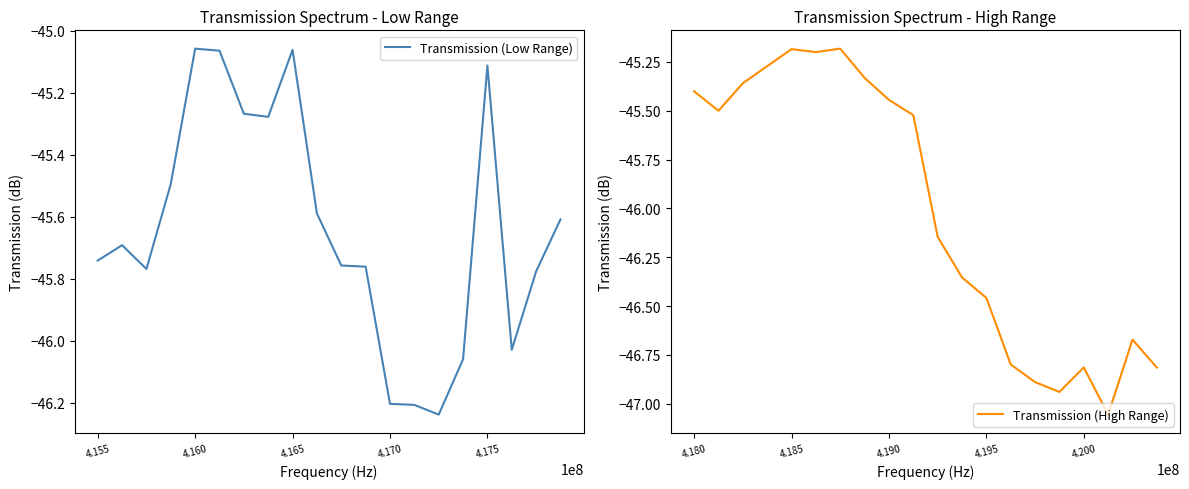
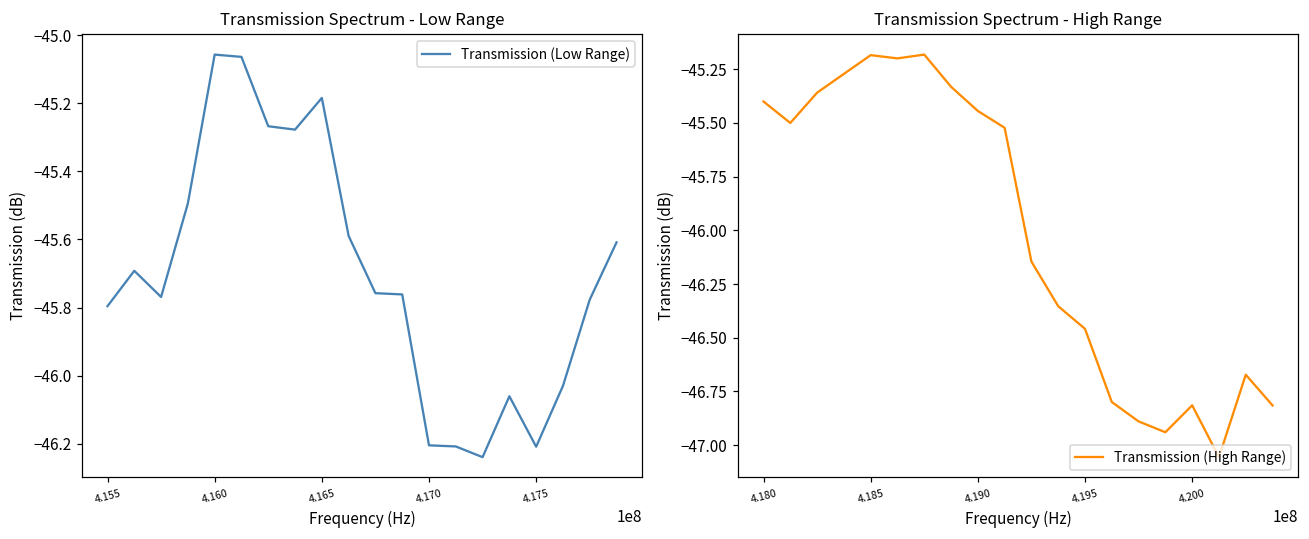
  {
    "Transmission Spectrum - Low Range": {
-     "4.155": -45.74,
+     "4.155": -45.80,
      "4.160": -45.06,
-     "4.165": -45.06,
+     "4.165": -45.18,
      "4.170": -46.20,
-     "4.175": -45.11
+     "4.175": -46.21
    },
    "Transmission Spectrum - High Range": {
      "4.180": -45.40,
      "4.185": -45.18,
      "4.190": -45.44,
      "4.195": -46.46,
      "4.200": -46.81
    }
  }
